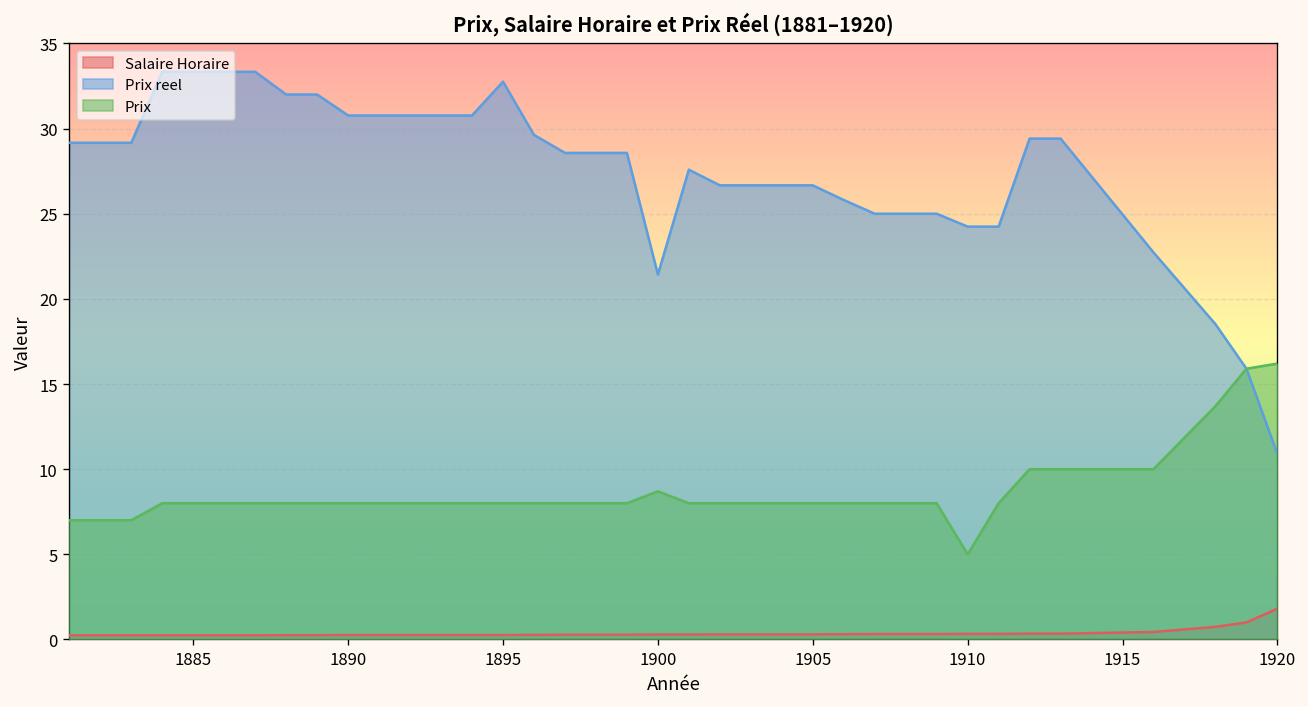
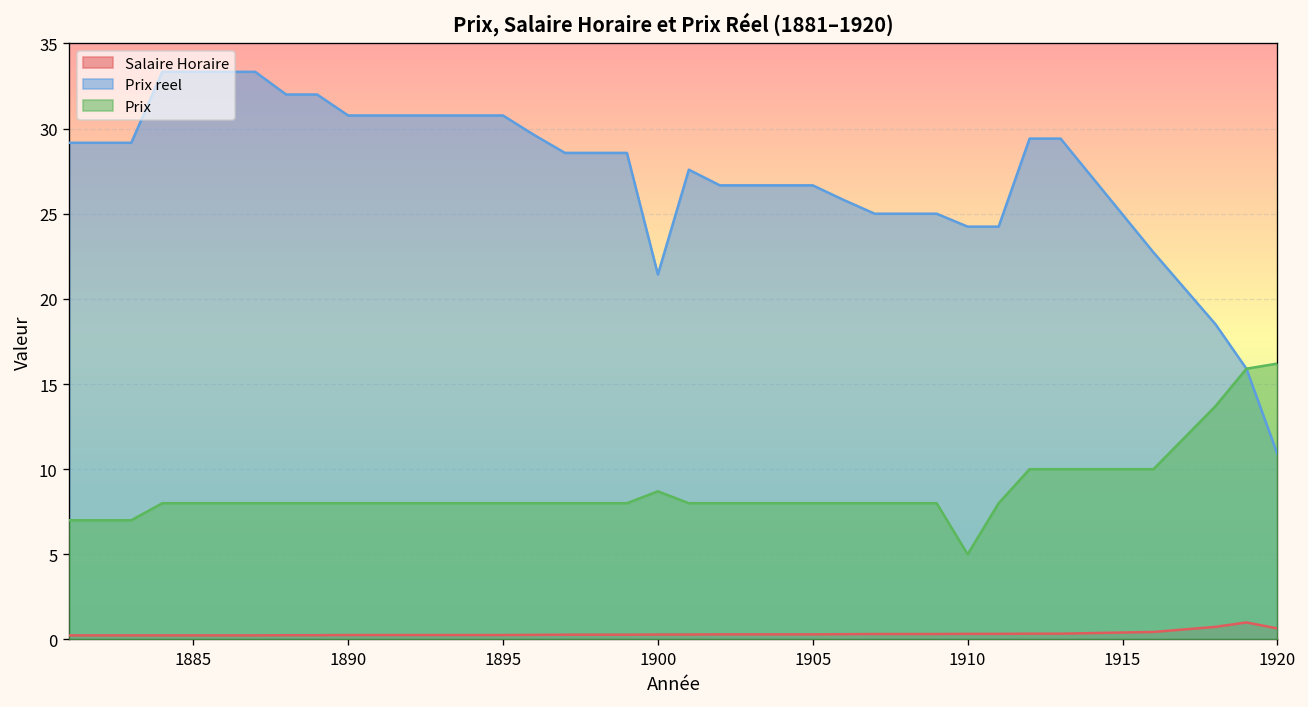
  {
    "Salaire Horaire": {
      "1885": 0.2,
      "1890": 0.3,
      "1895": 0.3,
      "1900": 0.3,
      "1905": 0.3,
      "1910": 0.3,
-     "1920": 1.8
+     "1920": 0.7
    },
    "Prix reel": {
      "1890": 30.8,
-     "1895": 32.8,
+     "1895": 30.8,
      "1900": 21.4,
      "1905": 26.7,
      "1910": 24.2,
      "1920": 10.9
    },
    "Prix": {
      "1885": 8.0,
      "1890": 8.0,
      "1895": 8.0,
      "1900": 8.7,
      "1905": 8.0,
      "1910": 5.0,
      "1920": 16.2
    }
  }
